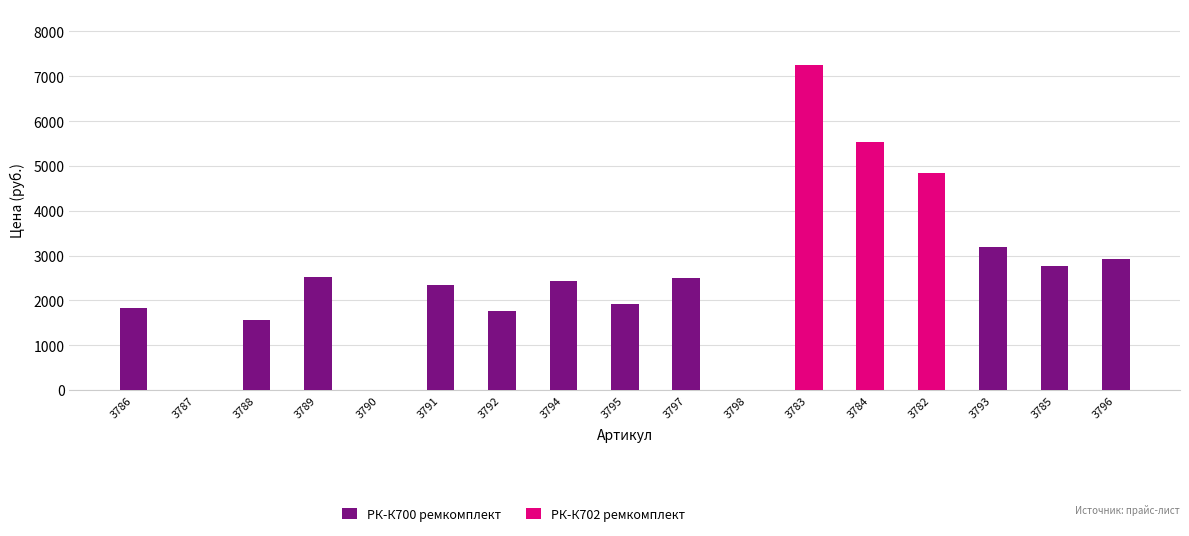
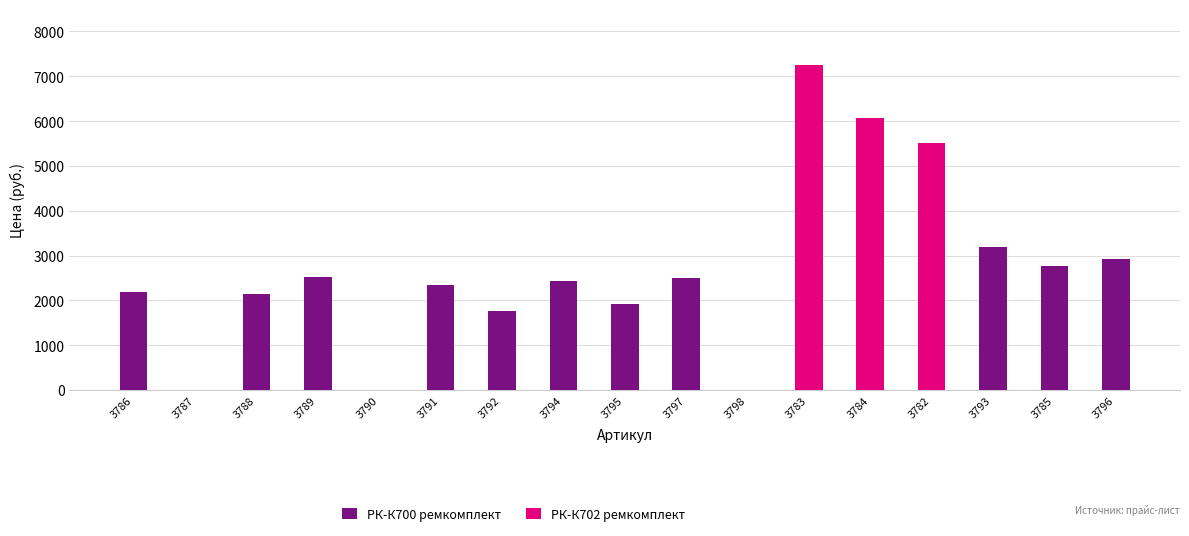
  {
    "РК-К700 ремкомплект": {
-     "3786": 1800,
+     "3786": 2200,
      "3787": 0,
-     "3788": 1600,
+     "3788": 2100,
      "3789": 2500,
      "3791": 2300,
      "3792": 1800,
      "3794": 2400,
      "3795": 1900,
      "3797": 2500,
      "3798": 0,
      "3783": 0,
      "3784": 0,
      "3782": 0,
      "3793": 3200,
      "3785": 2800,
      "3796": 2900
    },
    "РК-К702 ремкомплект": {
      "3786": 0,
      "3787": 0,
      "3788": 0,
      "3789": 0,
      "3790": 0,
      "3791": 0,
      "3792": 0,
      "3794": 0,
      "3795": 0,
      "3797": 0,
      "3798": 0,
      "3783": 7200,
-     "3784": 5500,
-     "3782": 4800,
+     "3784": 6100,
+     "3782": 5500,
      "3793": 0,
      "3785": 0,
      "3796": 0
    }
  }
